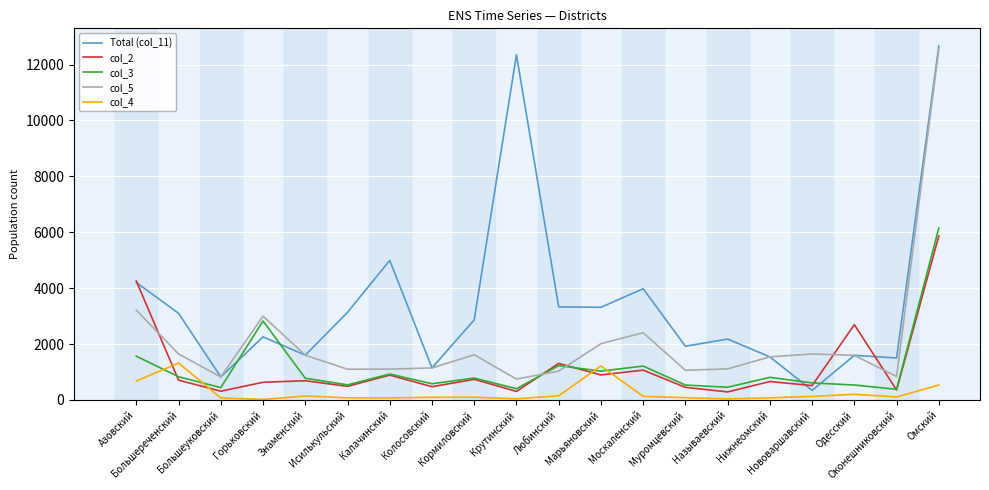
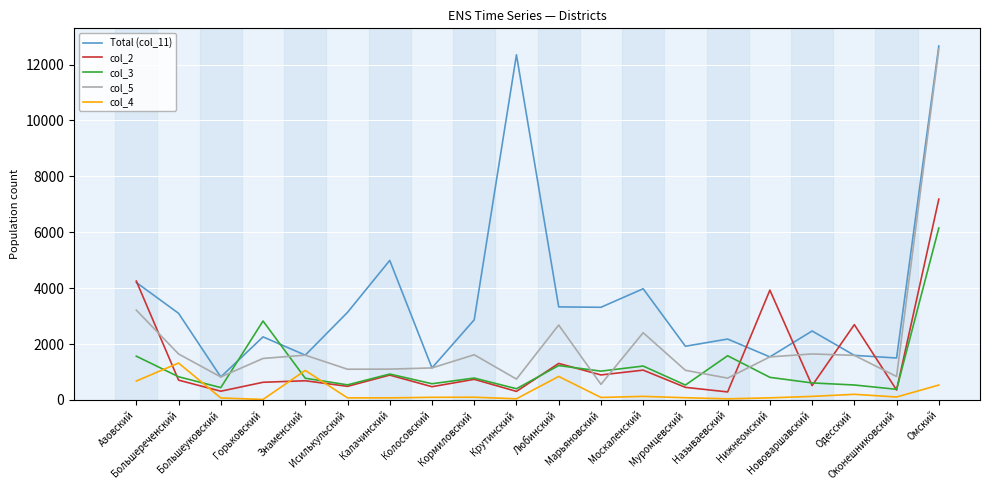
  {
    "Total (col_11)": {
      "Большереченский": 3100,
      "Горьковский": 2300,
      "Исилькульский": 3100,
      "Калачинский": 5000,
      "Кормиловский": 2900,
      "Крутинский": 12400,
      "Любинский": 3300,
      "Марьяновский": 3300,
      "Москаленский": 4000,
      "Муромцевский": 1900,
      "Называевский": 2200,
-     "Нововаршавский": 300,
+     "Нововаршавский": 2500,
      "Оконешниковский": 1500,
      "Омский": 12700
    },
    "col_2": {
      "Большереченский": 700,
      "Большеуковский": 300,
      "Горьковский": 600,
      "Знаменский": 700,
      "Колосовский": 500,
      "Крутинский": 300,
      "Марьяновский": 900,
      "Москаленский": 1100,
      "Называевский": 300,
-     "Нижнеомский": 700,
+     "Нижнеомский": 3900,
      "Нововаршавский": 500,
      "Одесский": 2700,
-     "Омский": 5900
+     "Омский": 7200
    },
    "col_3": {
      "Азовский": 1600,
      "Большереченский": 800,
      "Большеуковский": 400,
      "Горьковский": 2800,
      "Знаменский": 800,
      "Колосовский": 600,
      "Крутинский": 400,
      "Марьяновский": 1000,
      "Москаленский": 1200,
-     "Называевский": 500,
+     "Называевский": 1600,
      "Нижнеомский": 800,
      "Нововаршавский": 600,
      "Одесский": 500,
      "Омский": 6200
    },
    "col_5": {
      "Азовский": 3200,
      "Большереченский": 1600,
-     "Горьковский": 3000,
+     "Горьковский": 1500,
      "Исилькульский": 1100,
      "Калачинский": 1100,
      "Кормиловский": 1600,
      "Крутинский": 700,
-     "Любинский": 1000,
-     "Марьяновский": 2000,
+     "Любинский": 2700,
+     "Марьяновский": 600,
      "Москаленский": 2400,
      "Муромцевский": 1100,
-     "Называевский": 1100,
+     "Называевский": 800,
      "Нововаршавский": 1600,
      "Оконешниковский": 800,
      "Омский": 12600
    },
    "col_4": {
      "Азовский": 700,
      "Большереченский": 1300,
      "Большеуковский": 100,
      "Горьковский": 0,
-     "Знаменский": 100,
+     "Знаменский": 1100,
      "Исилькульский": 100,
      "Калачинский": 100,
      "Колосовский": 100,
      "Кормиловский": 100,
      "Крутинский": 0,
-     "Любинский": 100,
-     "Марьяновский": 1200,
+     "Любинский": 800,
+     "Марьяновский": 100,
      "Москаленский": 100,
      "Муромцевский": 100,
      "Называевский": 0,
      "Нижнеомский": 100,
      "Нововаршавский": 100,
      "Одесский": 200,
      "Оконешниковский": 100,
      "Омский": 500
    }
  }
